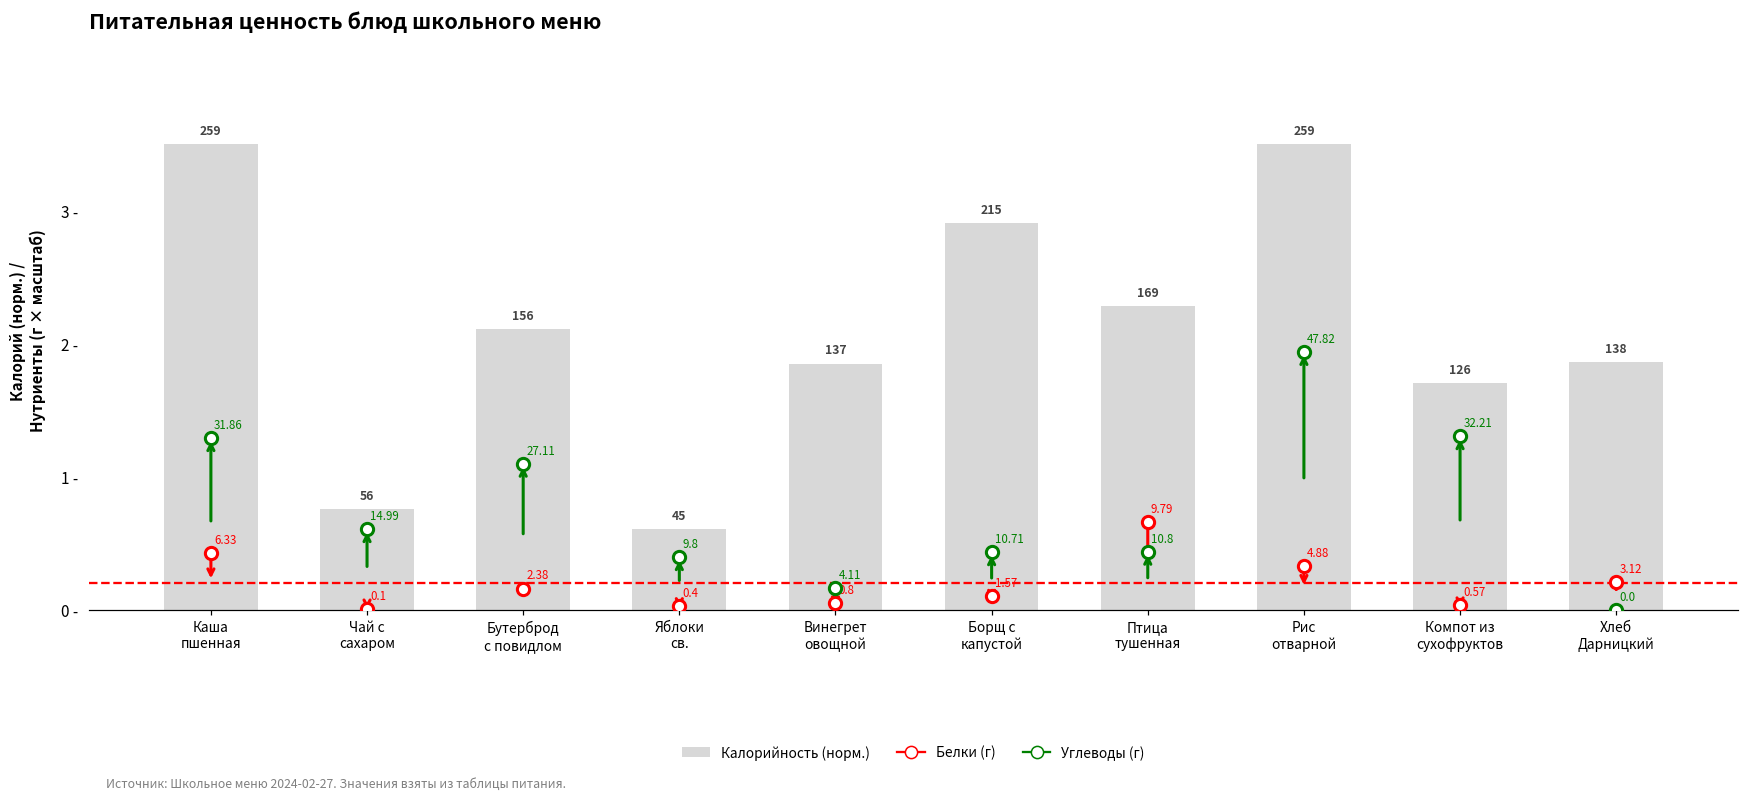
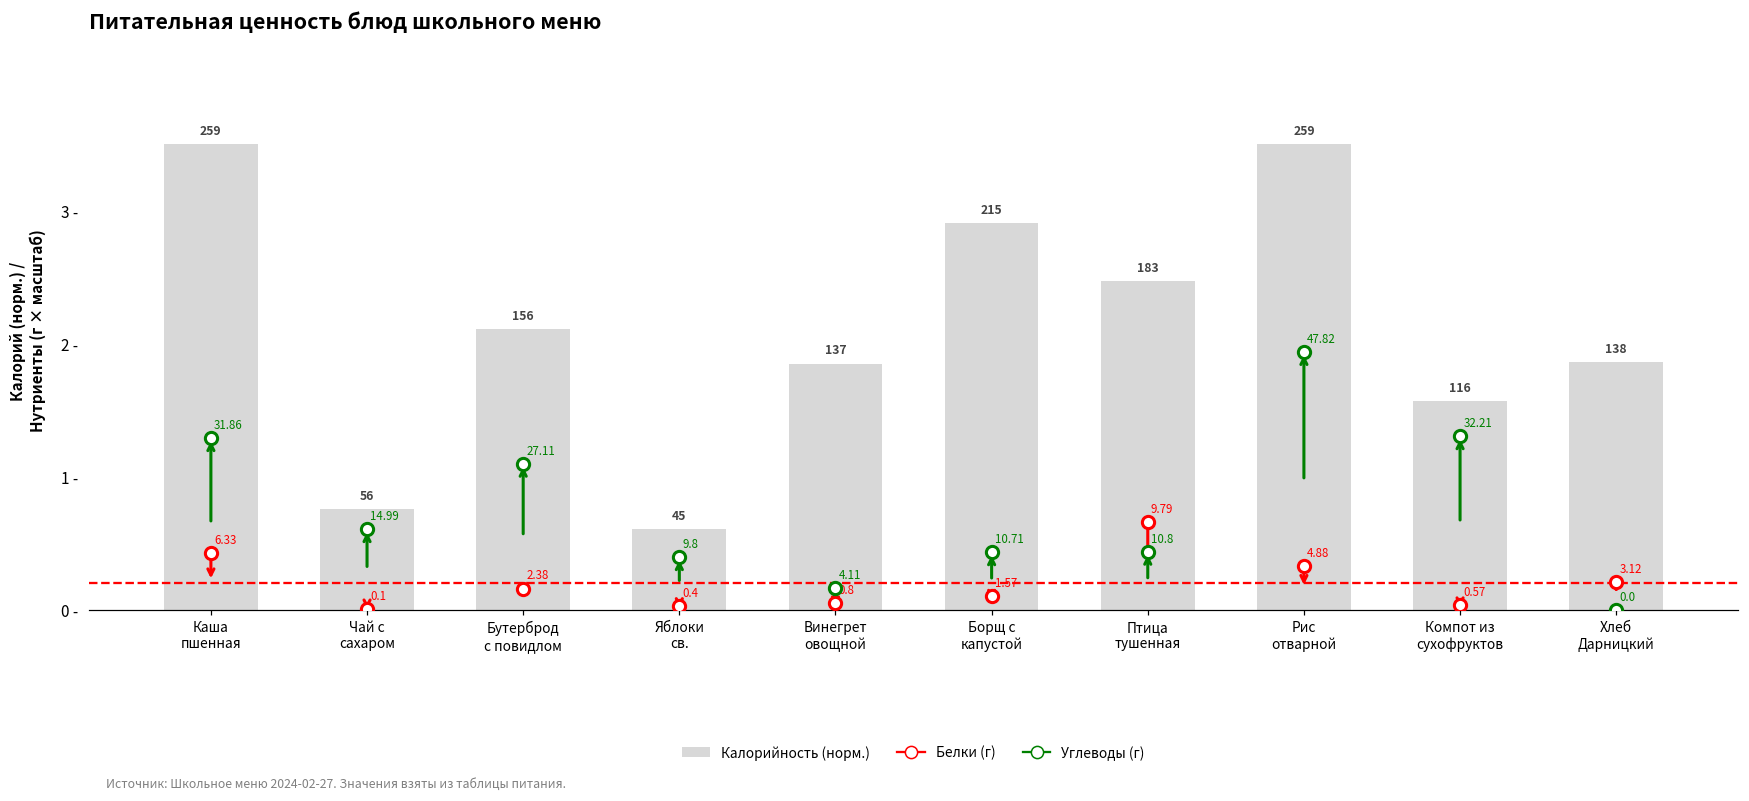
  {
    "Калорийность (норм.)": {
-     "Птица тушенная": 169,
-     "Компот из сухофруктов": 126
+     "Птица тушенная": 183,
+     "Компот из сухофруктов": 116
    }
  }
